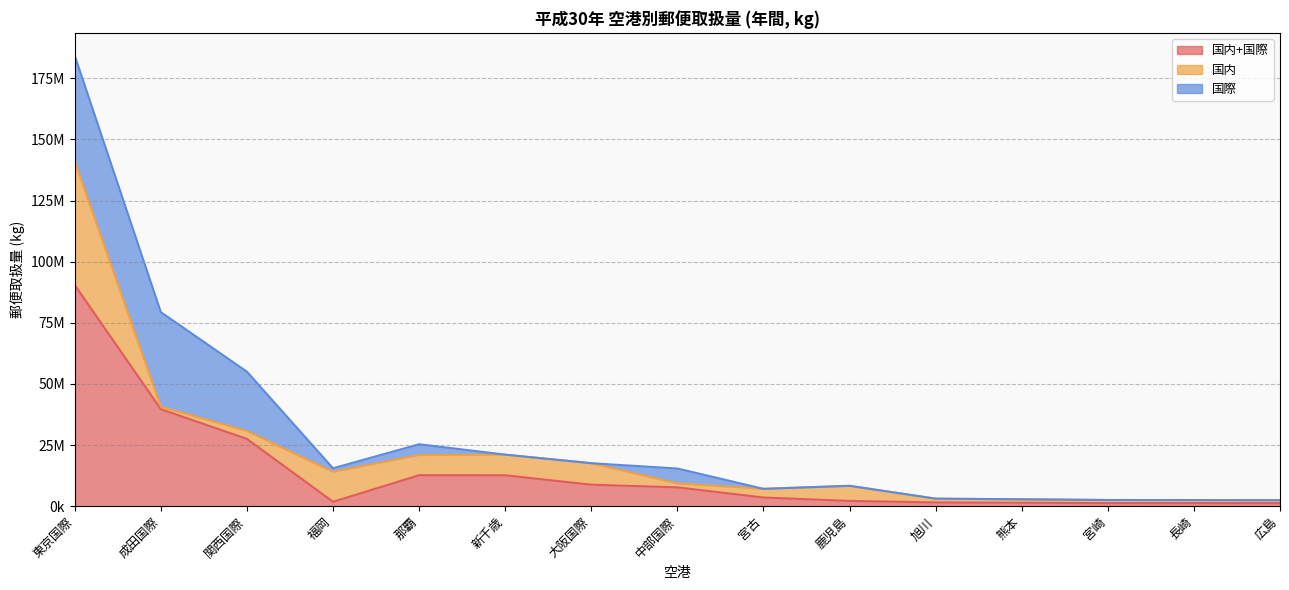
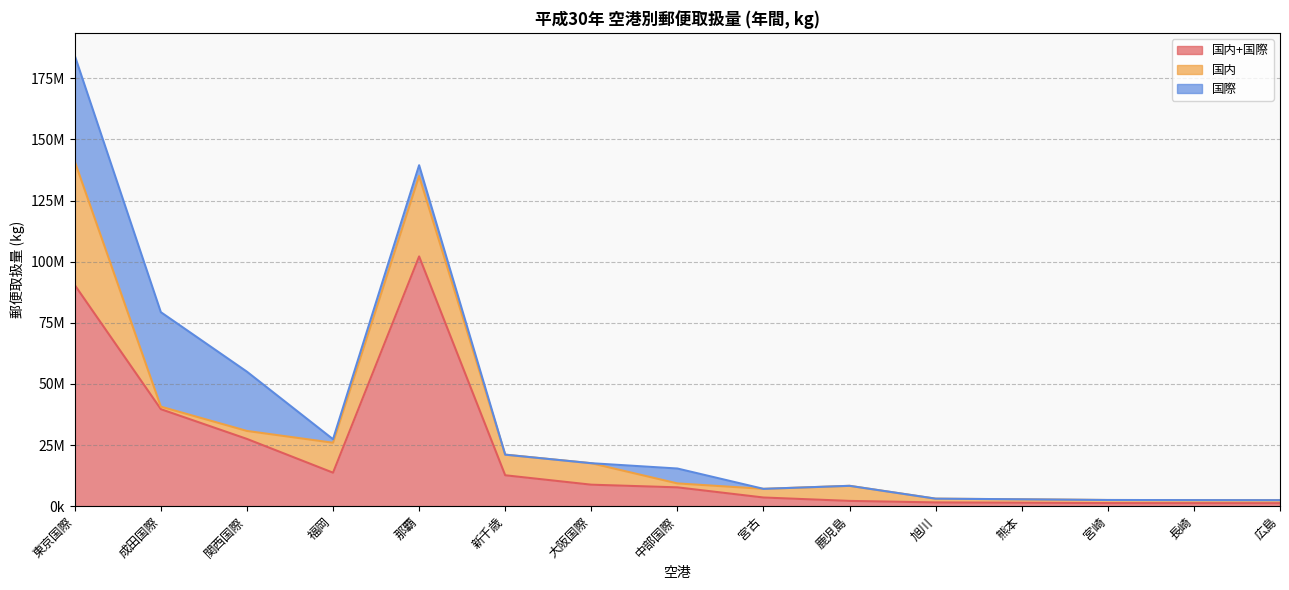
  {
    "国内+国際": {
      "東京国際": 90000000,
      "関西国際": 28000000,
-     "福岡": 2000000,
-     "那覇": 13000000,
+     "福岡": 14000000,
+     "那覇": 102000000,
      "新千歳": 13000000,
      "大阪国際": 9000000,
      "中部国際": 8000000,
      "宮古": 4000000,
      "鹿児島": 2000000,
      "旭川": 2000000,
      "熊本": 1000000,
      "宮崎": 1000000,
      "長崎": 1000000,
      "広島": 1000000
    },
    "国内": {
      "東京国際": 51000000,
      "関西国際": 3000000,
      "福岡": 12000000,
-     "那覇": 8000000,
+     "那覇": 33000000,
      "中部国際": 2000000
    },
    "国際": {
      "東京国際": 43000000,
      "成田国際": 39000000,
      "関西国際": 24000000,
      "福岡": 1000000,
      "那覇": 4000000,
      "中部国際": 6000000
    }
  }
